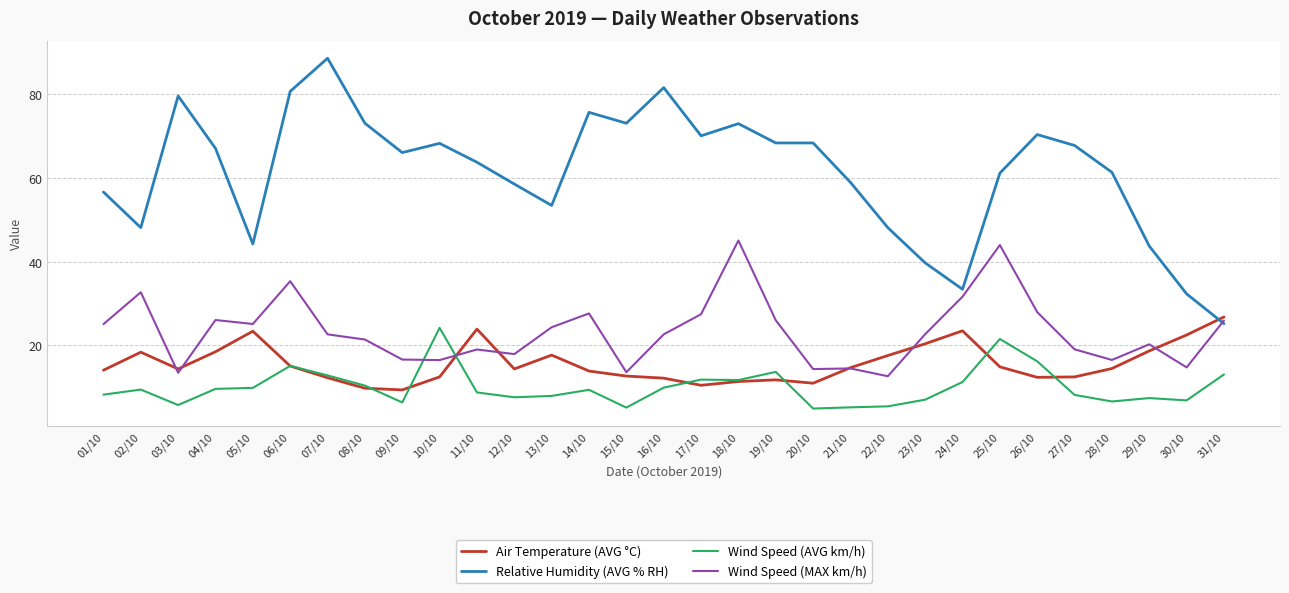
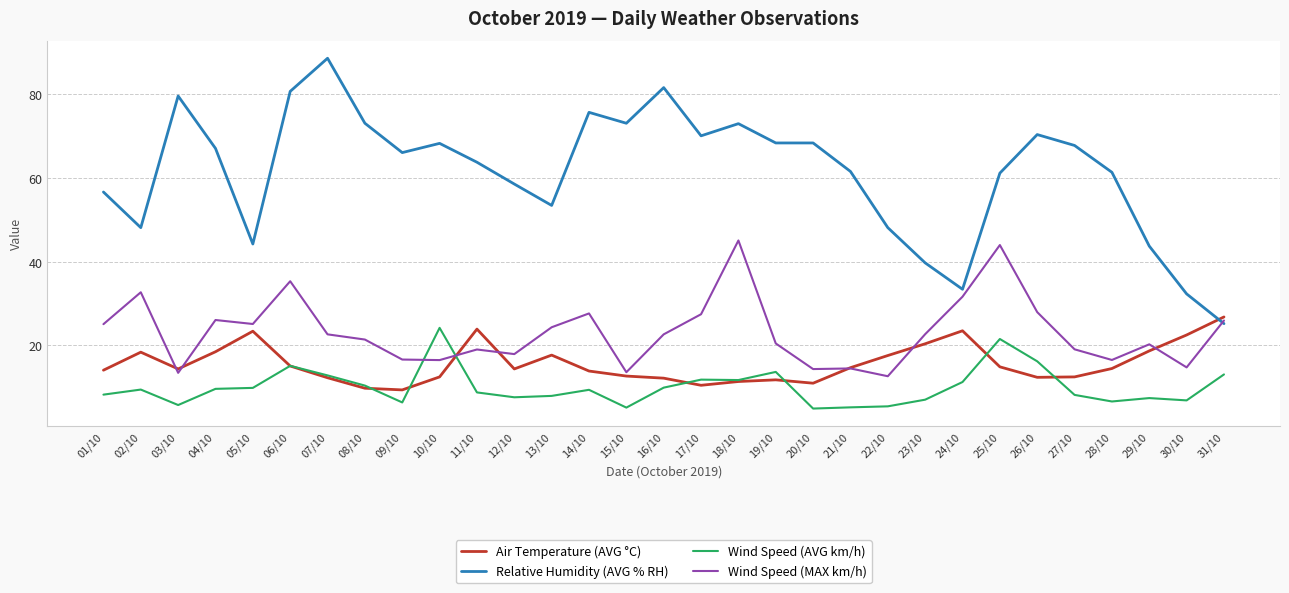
  {
    "Air Temperature (AVG °C)": {
      "01/10": 14,
      "02/10": 18,
      "03/10": 14,
      "04/10": 19,
      "05/10": 23,
      "08/10": 10,
      "09/10": 9,
      "10/10": 13,
      "11/10": 24,
      "12/10": 14,
      "13/10": 18,
      "14/10": 14,
      "15/10": 13,
      "16/10": 12,
      "17/10": 11,
      "19/10": 12,
      "20/10": 11,
      "22/10": 18,
      "23/10": 20,
      "24/10": 24,
      "25/10": 15,
      "26/10": 12,
      "27/10": 13,
      "28/10": 15,
      "29/10": 19,
      "30/10": 23,
      "31/10": 27
    },
    "Relative Humidity (AVG % RH)": {
      "01/10": 57,
      "02/10": 48,
      "03/10": 80,
      "04/10": 67,
      "05/10": 44,
      "06/10": 81,
      "07/10": 89,
      "08/10": 73,
      "09/10": 66,
      "10/10": 68,
      "11/10": 64,
      "12/10": 59,
      "13/10": 53,
      "14/10": 76,
      "15/10": 73,
      "16/10": 82,
      "17/10": 70,
      "18/10": 73,
      "19/10": 68,
      "20/10": 68,
-     "21/10": 59,
+     "21/10": 62,
      "22/10": 48,
      "23/10": 40,
      "24/10": 33,
      "25/10": 61,
      "26/10": 70,
      "27/10": 68,
      "28/10": 61,
      "29/10": 44,
      "30/10": 32,
      "31/10": 25
    },
    "Wind Speed (AVG km/h)": {
      "01/10": 8,
      "02/10": 9,
      "03/10": 6,
      "04/10": 10,
      "05/10": 10,
      "08/10": 10,
      "09/10": 6,
      "10/10": 24,
      "11/10": 9,
      "12/10": 8,
      "13/10": 8,
      "14/10": 9,
      "15/10": 5,
      "16/10": 10,
      "17/10": 12,
      "19/10": 14,
      "20/10": 5,
      "21/10": 5,
      "22/10": 5,
      "23/10": 7,
      "24/10": 11,
      "25/10": 22,
      "26/10": 16,
      "27/10": 8,
      "28/10": 7,
      "29/10": 7,
      "30/10": 7,
      "31/10": 13
    },
    "Wind Speed (MAX km/h)": {
      "01/10": 25,
      "02/10": 33,
      "03/10": 13,
      "04/10": 26,
      "05/10": 25,
      "06/10": 35,
      "07/10": 23,
      "08/10": 21,
      "09/10": 17,
      "10/10": 17,
      "11/10": 19,
      "12/10": 18,
      "13/10": 24,
      "14/10": 28,
      "15/10": 14,
      "16/10": 23,
      "17/10": 27,
      "18/10": 45,
-     "19/10": 26,
+     "19/10": 20,
      "20/10": 14,
      "22/10": 13,
      "23/10": 23,
      "24/10": 32,
      "25/10": 44,
      "26/10": 28,
      "27/10": 19,
      "28/10": 17,
      "29/10": 20,
      "30/10": 15,
      "31/10": 26
    }
  }
